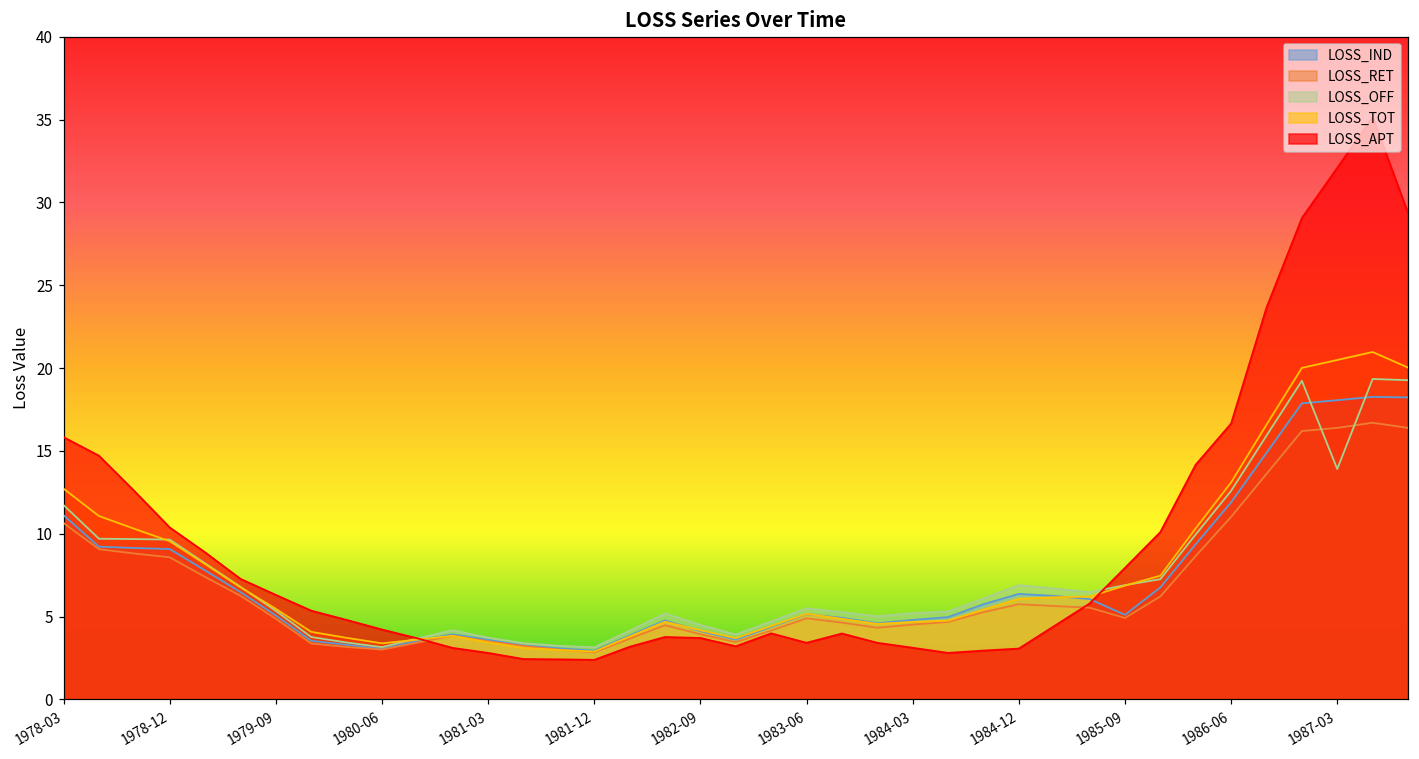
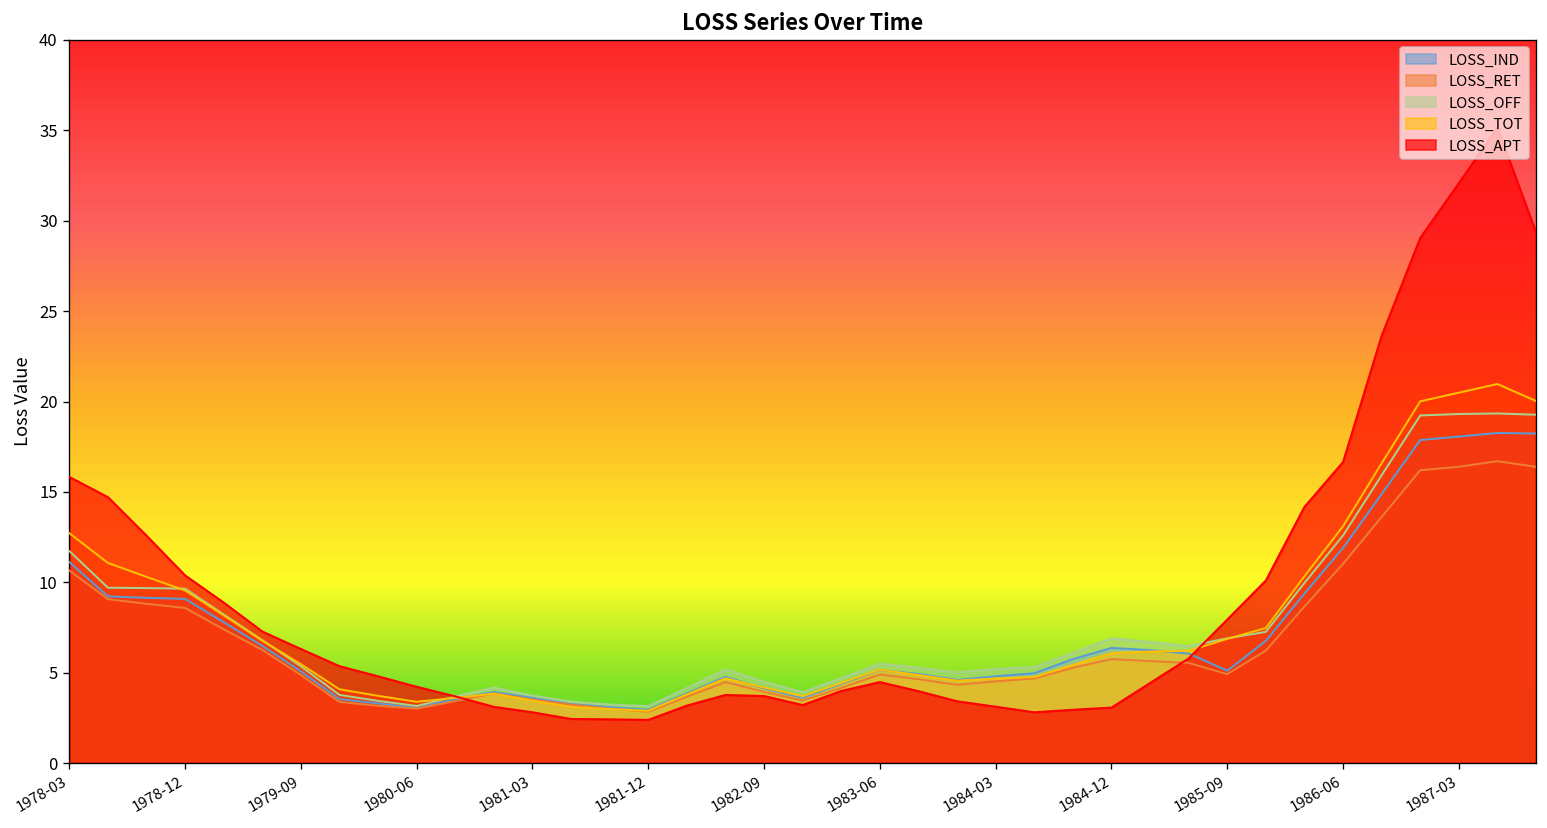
  {
    "LOSS_IND": {
      "1978-03": 11.1,
      "1978-12": 9.1,
      "1979-09": 5.1,
      "1984-12": 6.4,
      "1985-09": 5.1,
      "1986-06": 11.9,
      "1987-03": 18.1
    },
    "LOSS_RET": {
      "1978-03": 10.7,
      "1978-12": 8.6,
      "1979-09": 4.9,
      "1982-09": 3.9,
      "1983-06": 4.9,
      "1984-12": 5.8,
      "1985-09": 4.9,
      "1986-06": 11.0,
      "1987-03": 16.4
    },
    "LOSS_OFF": {
      "1978-03": 11.7,
      "1981-12": 3.2,
      "1982-09": 4.5,
      "1983-06": 5.5,
      "1984-03": 5.2,
      "1984-12": 6.9,
      "1986-06": 12.6,
-     "1987-03": 13.9
+     "1987-03": 19.3
    },
    "LOSS_TOT": {
      "1978-03": 12.7,
      "1980-06": 3.4,
      "1984-12": 6.1,
      "1986-06": 13.1,
      "1987-03": 20.5
    },
    "LOSS_APT": {
      "1978-03": 15.8,
      "1978-12": 10.4,
      "1979-09": 6.3,
      "1980-06": 4.2,
      "1981-03": 2.8,
      "1981-12": 2.4,
      "1982-09": 3.7,
-     "1983-06": 3.4,
+     "1983-06": 4.5,
      "1984-03": 3.1,
      "1984-12": 3.1,
      "1985-09": 7.9,
      "1986-06": 16.7,
      "1987-03": 32.1
    }
  }
